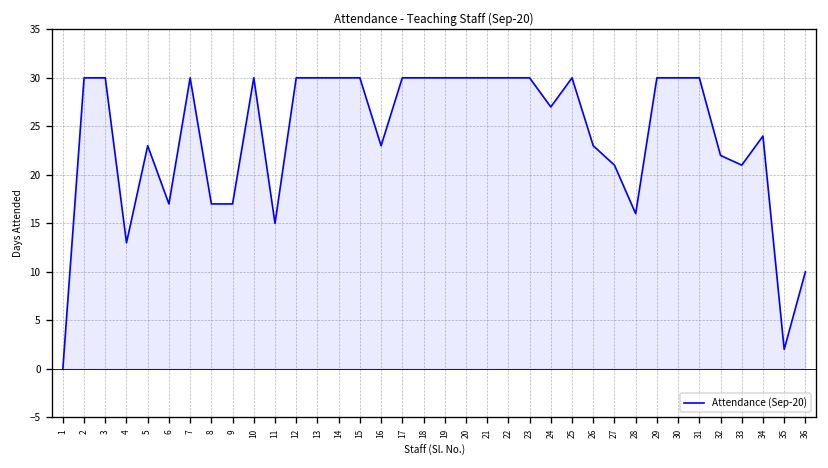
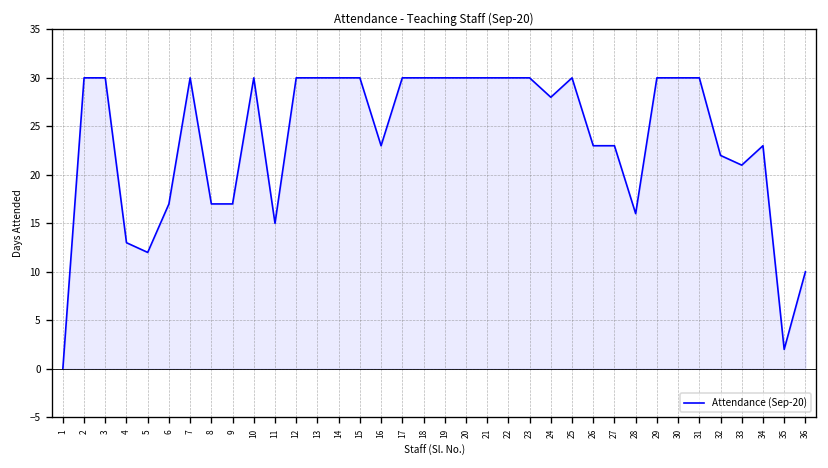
  {
    "1": 0,
    "2": 30,
    "3": 30,
    "4": 13,
-   "5": 23,
+   "5": 12,
    "6": 17,
    "7": 30,
    "8": 17,
    "9": 17,
    "10": 30,
    "11": 15,
    "12": 30,
    "13": 30,
    "14": 30,
    "15": 30,
    "16": 23,
    "17": 30,
    "18": 30,
    "19": 30,
    "20": 30,
    "21": 30,
    "22": 30,
    "23": 30,
-   "24": 27,
+   "24": 28,
    "25": 30,
    "26": 23,
-   "27": 21,
+   "27": 23,
    "28": 16,
    "29": 30,
    "30": 30,
    "31": 30,
    "32": 22,
    "33": 21,
-   "34": 24,
+   "34": 23,
    "35": 2,
    "36": 10
  }
